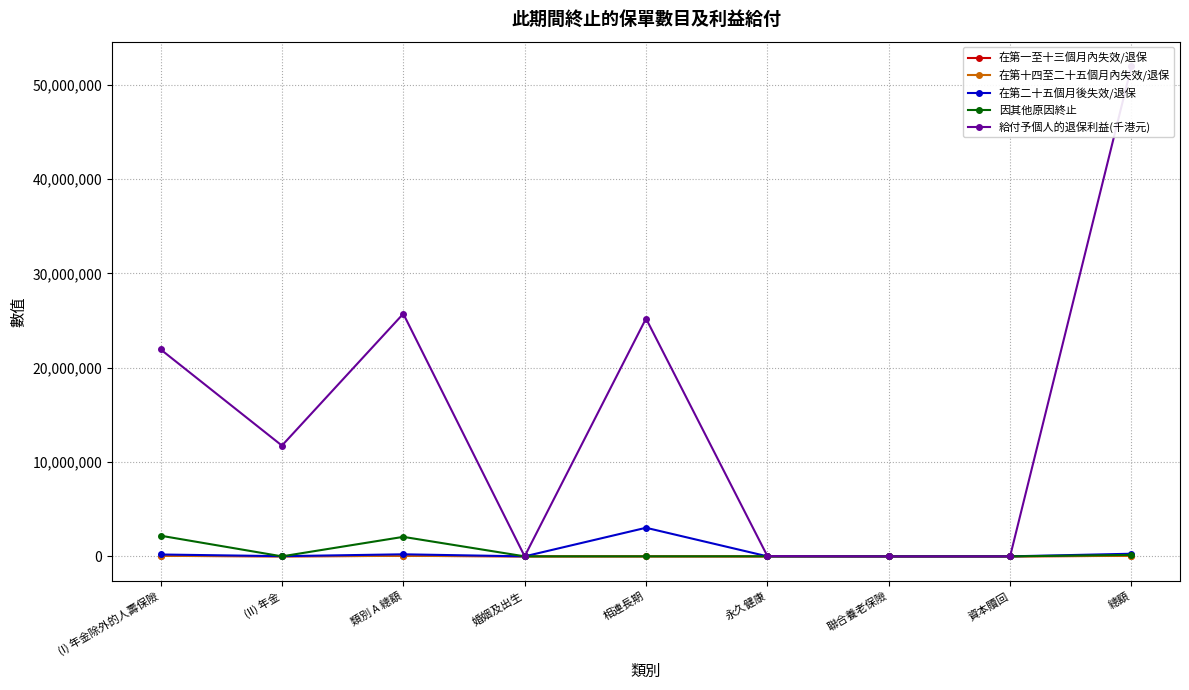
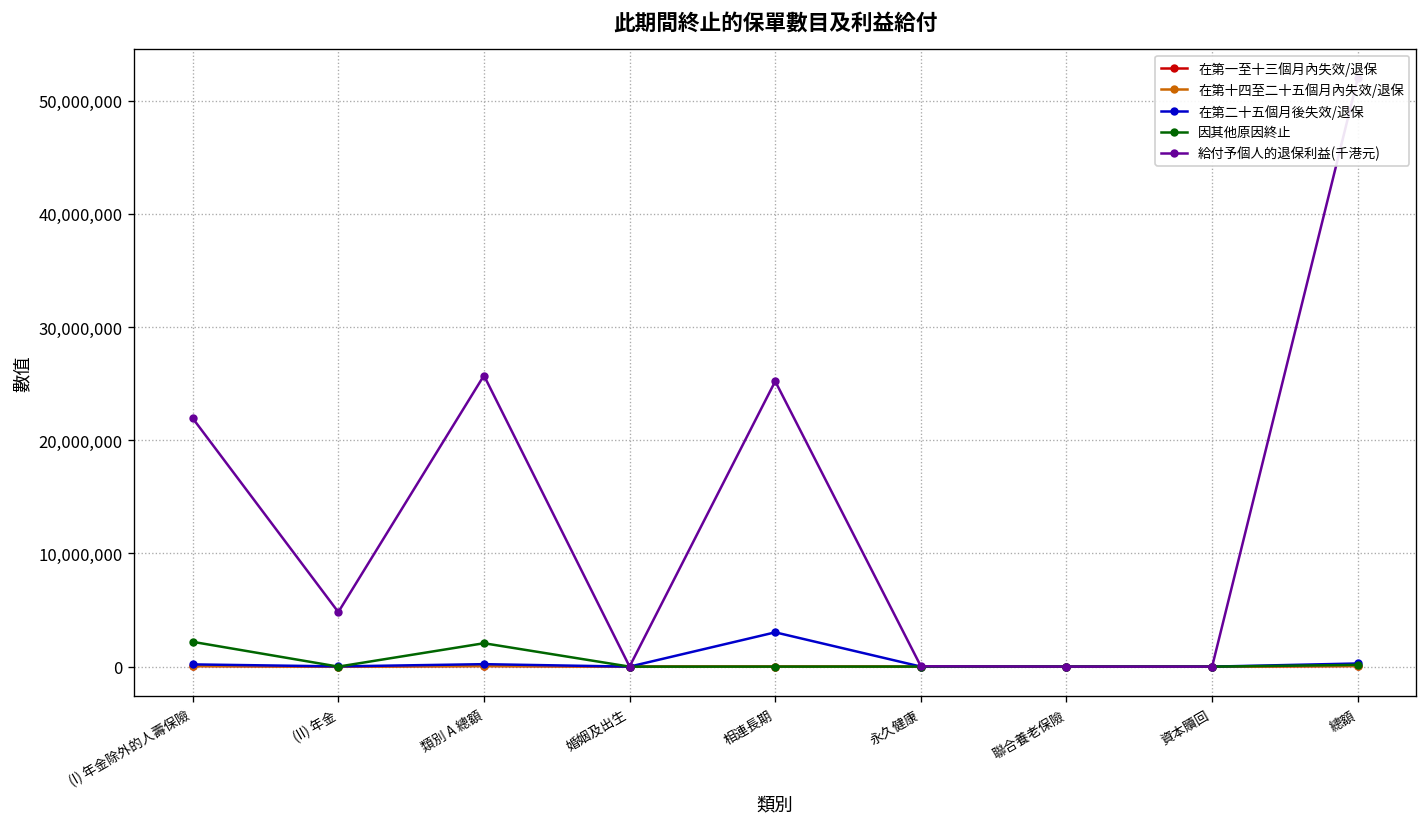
  {
    "在第二十五個月後失效/退保": {
      "相連長期": "3,000,000"
    },
    "因其他原因終止": {
      "(I) 年金除外的人壽保險": "2,000,000",
      "類別 A 總額": "2,000,000"
    },
    "給付予個人的退保利益(千港元)": {
      "(I) 年金除外的人壽保險": "22,000,000",
-     "(II) 年金": "12,000,000",
+     "(II) 年金": "5,000,000",
      "類別 A 總額": "26,000,000",
      "相連長期": "25,000,000"
    }
  }
